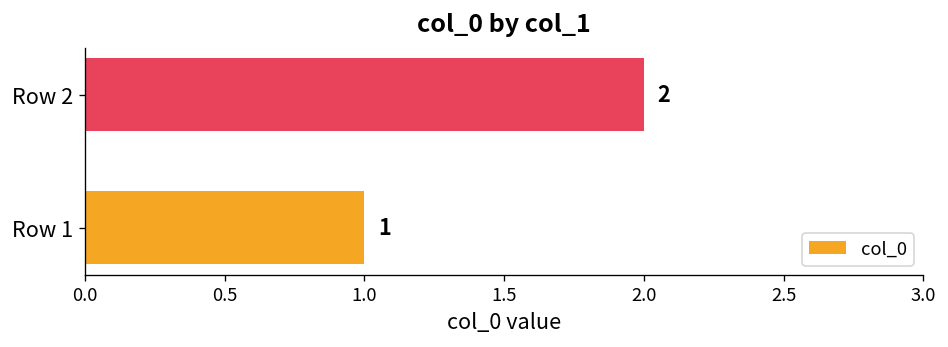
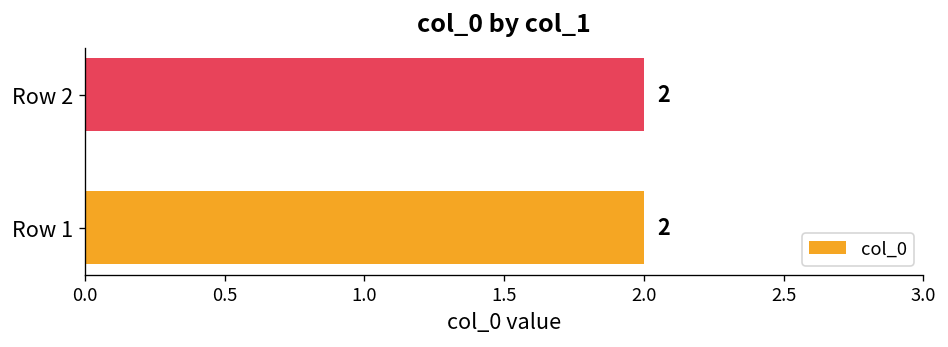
  {
    "Row 2": 2,
-   "Row 1": 1
+   "Row 1": 2
  }
